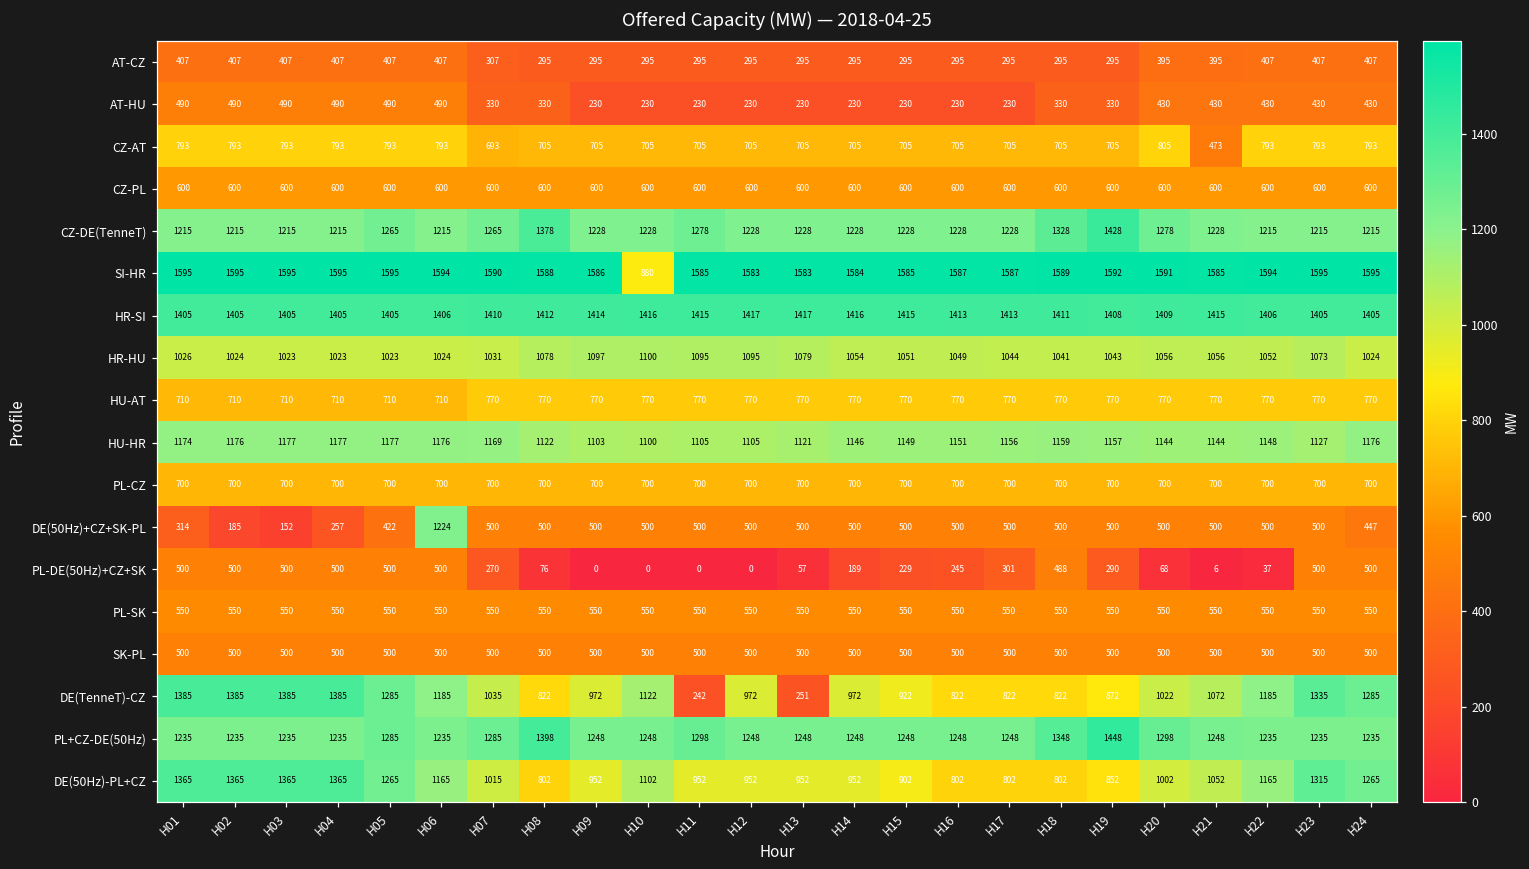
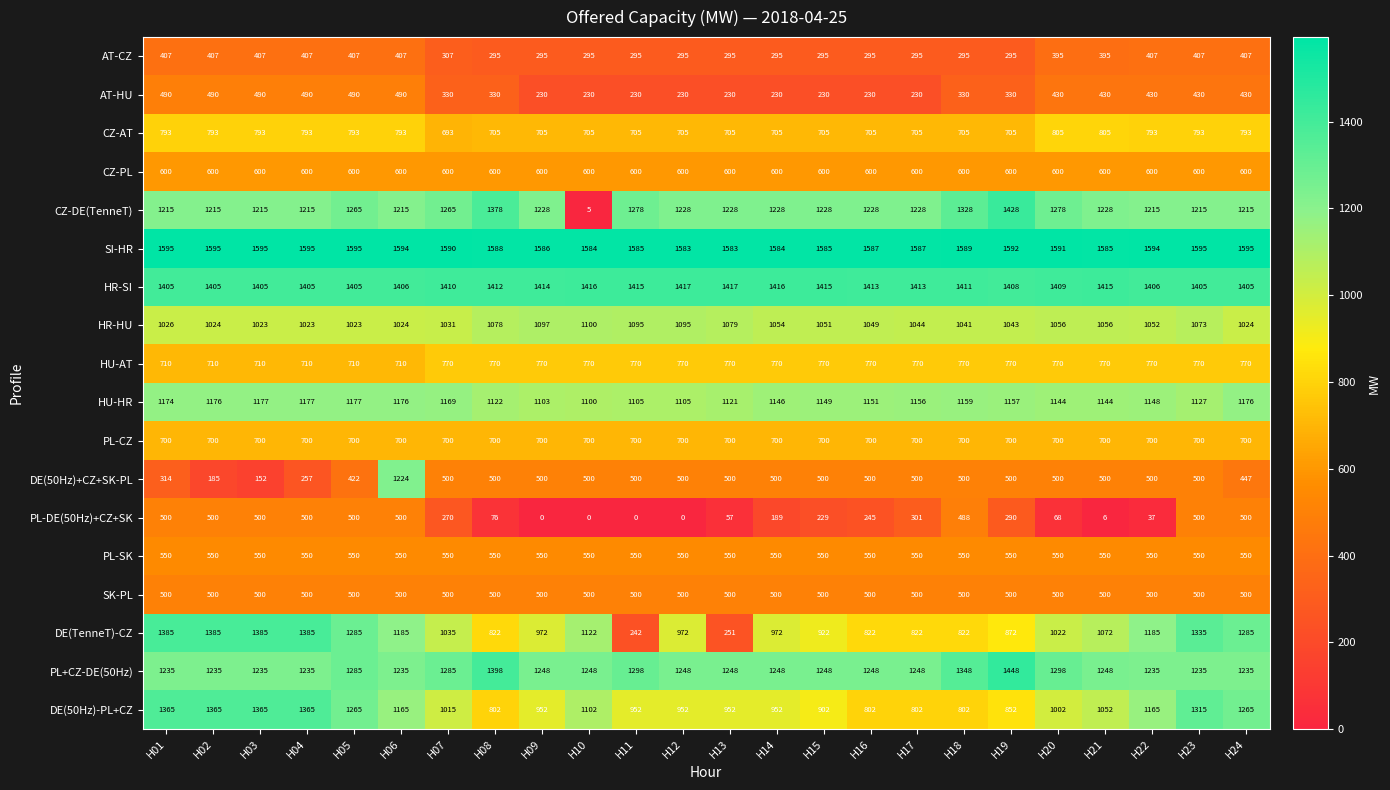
  {
    "CZ-AT": {
      "H01": 793,
      "H02": 793,
      "H03": 793,
      "H04": 793,
      "H05": 793,
      "H06": 793,
      "H07": 693,
      "H08": 705,
      "H09": 705,
      "H10": 705,
      "H11": 705,
      "H12": 705,
      "H13": 705,
      "H14": 705,
      "H15": 705,
      "H16": 705,
      "H17": 705,
      "H18": 705,
      "H19": 705,
      "H20": 805,
-     "H21": 473,
+     "H21": 805,
      "H22": 793,
      "H23": 793,
      "H24": 793
    },
    "CZ-DE(TenneT)": {
      "H01": 1215,
      "H02": 1215,
      "H03": 1215,
      "H04": 1215,
      "H05": 1265,
      "H06": 1215,
      "H07": 1265,
      "H08": 1378,
      "H09": 1228,
-     "H10": 1228,
+     "H10": 5,
      "H11": 1278,
      "H12": 1228,
      "H13": 1228,
      "H14": 1228,
      "H15": 1228,
      "H16": 1228,
      "H17": 1228,
      "H18": 1328,
      "H19": 1428,
      "H20": 1278,
      "H21": 1228,
      "H22": 1215,
      "H23": 1215,
      "H24": 1215
    },
    "SI-HR": {
      "H01": 1595,
      "H02": 1595,
      "H03": 1595,
      "H04": 1595,
      "H05": 1595,
      "H06": 1594,
      "H07": 1590,
      "H08": 1588,
      "H09": 1586,
-     "H10": 880,
+     "H10": 1584,
      "H11": 1585,
      "H12": 1583,
      "H13": 1583,
      "H14": 1584,
      "H15": 1585,
      "H16": 1587,
      "H17": 1587,
      "H18": 1589,
      "H19": 1592,
      "H20": 1591,
      "H21": 1585,
      "H22": 1594,
      "H23": 1595,
      "H24": 1595
    }
  }
